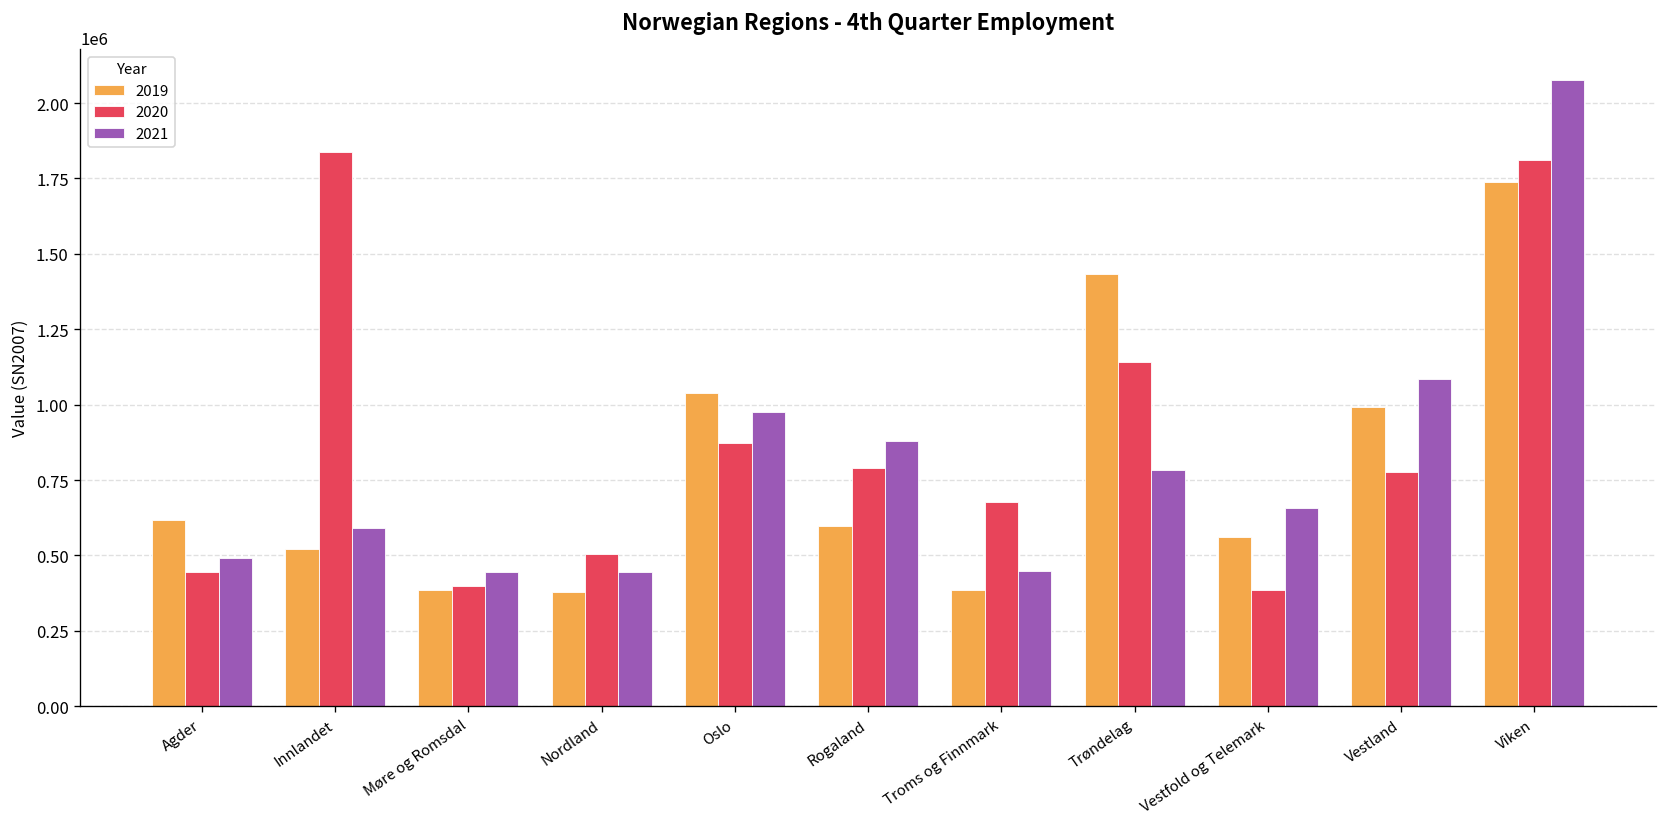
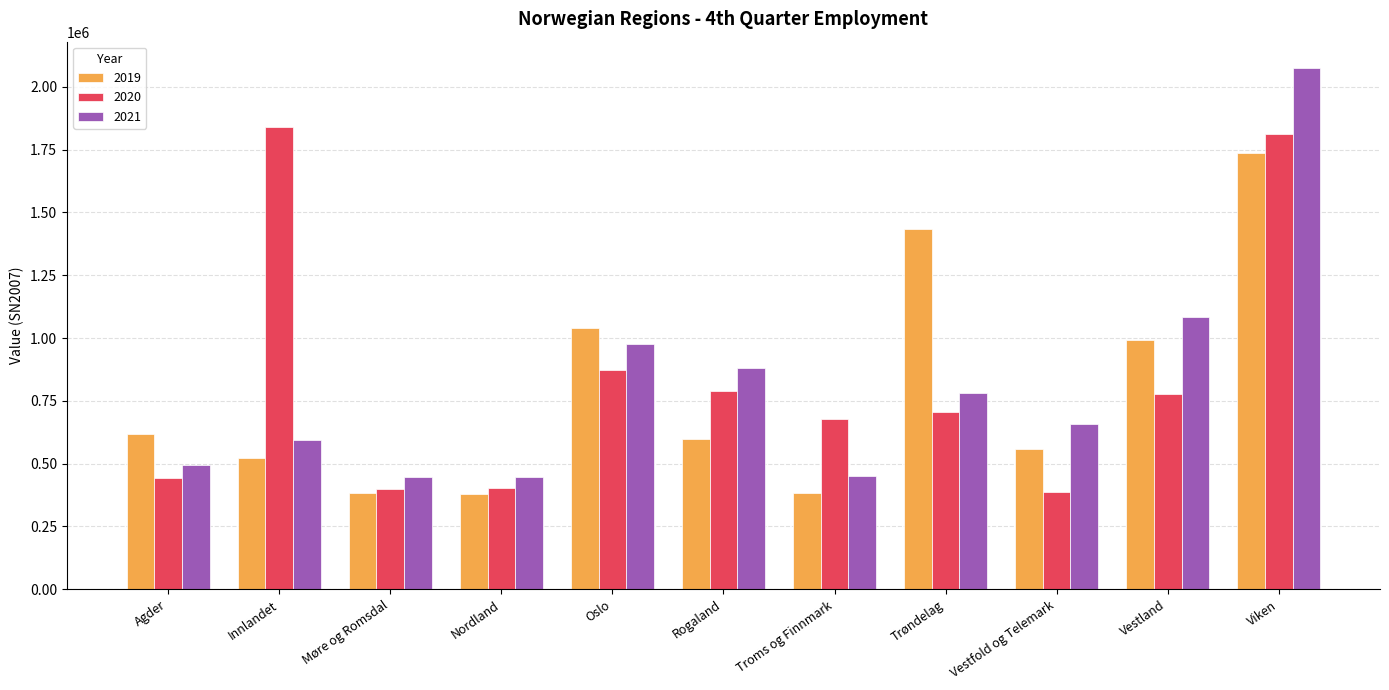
  {
    "2019": {
      "Agder": 620000,
      "Innlandet": 520000,
      "Møre og Romsdal": 380000,
      "Nordland": 380000,
      "Oslo": 1040000,
      "Rogaland": 600000,
      "Troms og Finnmark": 380000,
      "Trøndelag": 1430000,
      "Vestfold og Telemark": 560000,
      "Vestland": 990000,
      "Viken": 1740000
    },
    "2020": {
      "Agder": 440000,
      "Innlandet": 1840000,
      "Møre og Romsdal": 400000,
-     "Nordland": 510000,
+     "Nordland": 400000,
      "Oslo": 870000,
      "Rogaland": 790000,
      "Troms og Finnmark": 680000,
-     "Trøndelag": 1140000,
+     "Trøndelag": 710000,
      "Vestfold og Telemark": 390000,
      "Vestland": 780000,
      "Viken": 1810000
    },
    "2021": {
      "Agder": 490000,
      "Innlandet": 590000,
      "Møre og Romsdal": 450000,
      "Nordland": 440000,
      "Oslo": 980000,
      "Rogaland": 880000,
      "Troms og Finnmark": 450000,
      "Trøndelag": 780000,
      "Vestfold og Telemark": 660000,
      "Vestland": 1080000,
      "Viken": 2080000
    }
  }
